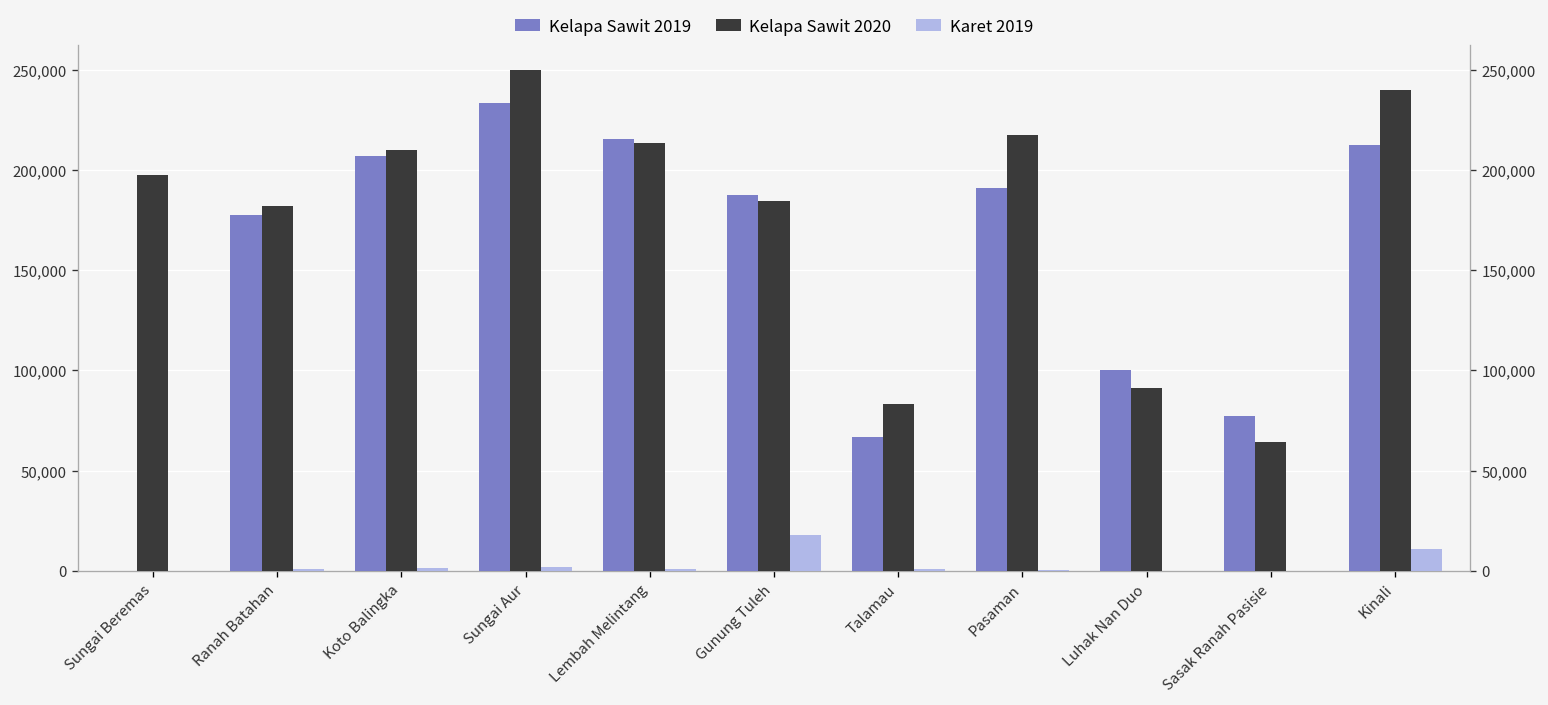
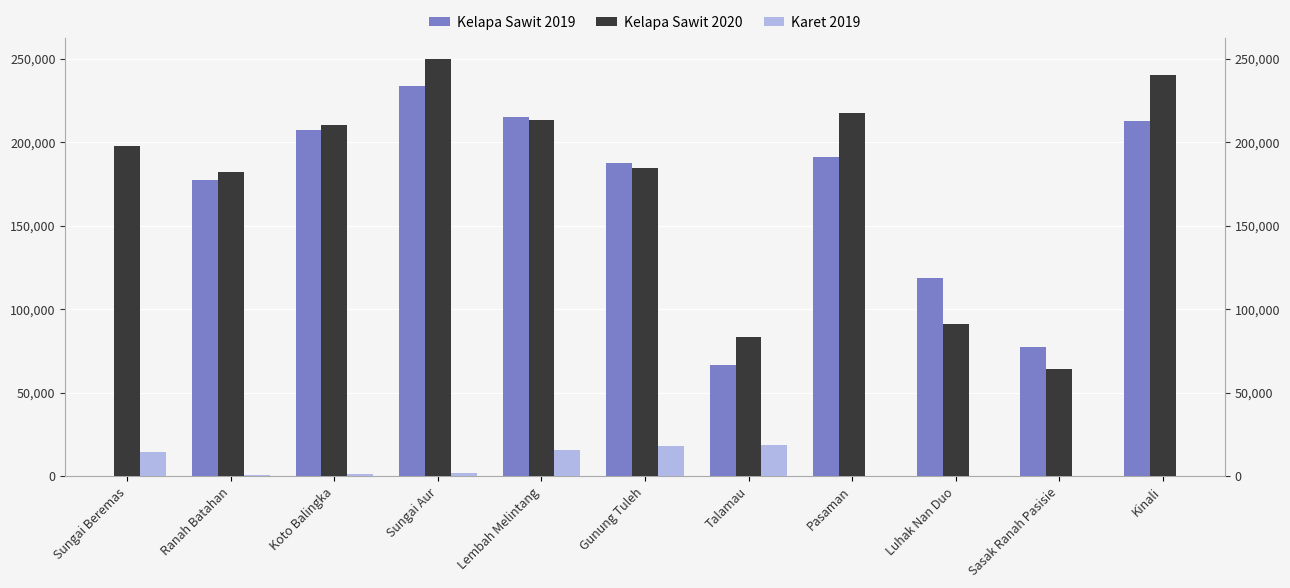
  {
    "Kelapa Sawit 2019": {
      "Sungai Beremas": "0",
      "Ranah Batahan": "177,000",
      "Koto Balingka": "207,000",
      "Sungai Aur": "233,000",
      "Lembah Melintang": "215,000",
      "Gunung Tuleh": "187,000",
      "Talamau": "67,000",
      "Pasaman": "191,000",
-     "Luhak Nan Duo": "100,000",
+     "Luhak Nan Duo": "119,000",
      "Sasak Ranah Pasisie": "77,000",
      "Kinali": "212,000"
    },
    "Kelapa Sawit 2020": {
      "Sungai Beremas": "198,000",
      "Ranah Batahan": "182,000",
      "Koto Balingka": "210,000",
      "Sungai Aur": "250,000",
      "Lembah Melintang": "213,000",
      "Gunung Tuleh": "184,000",
      "Talamau": "83,000",
      "Pasaman": "217,000",
      "Luhak Nan Duo": "91,000",
      "Sasak Ranah Pasisie": "64,000",
      "Kinali": "240,000"
    },
    "Karet 2019": {
-     "Sungai Beremas": "0",
+     "Sungai Beremas": "14,000",
      "Sungai Aur": "2,000",
-     "Lembah Melintang": "1,000",
+     "Lembah Melintang": "16,000",
      "Gunung Tuleh": "18,000",
-     "Talamau": "1,000",
+     "Talamau": "19,000",
      "Sasak Ranah Pasisie": "0",
-     "Kinali": "11,000"
+     "Kinali": "0"
    }
  }
